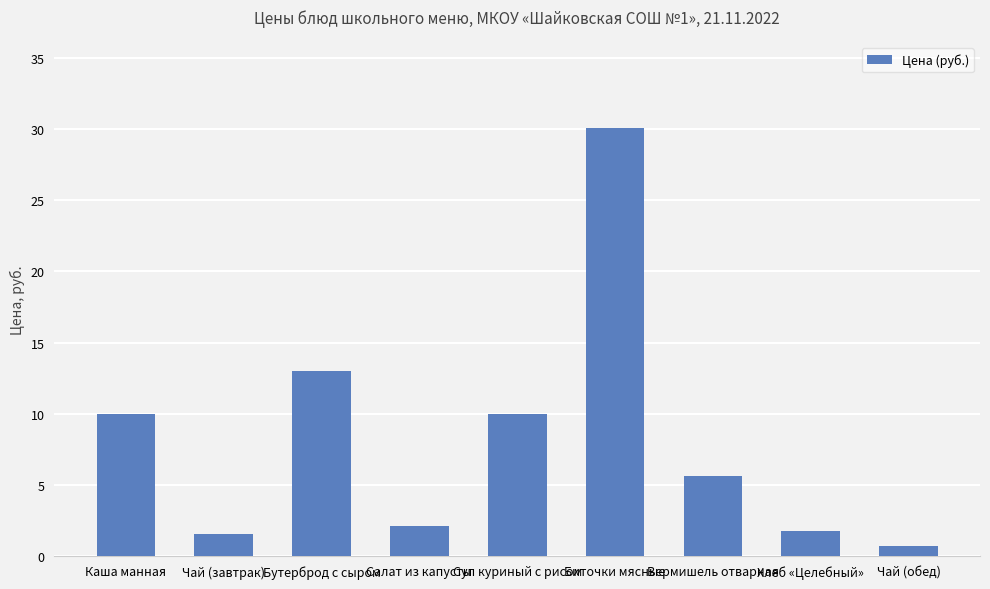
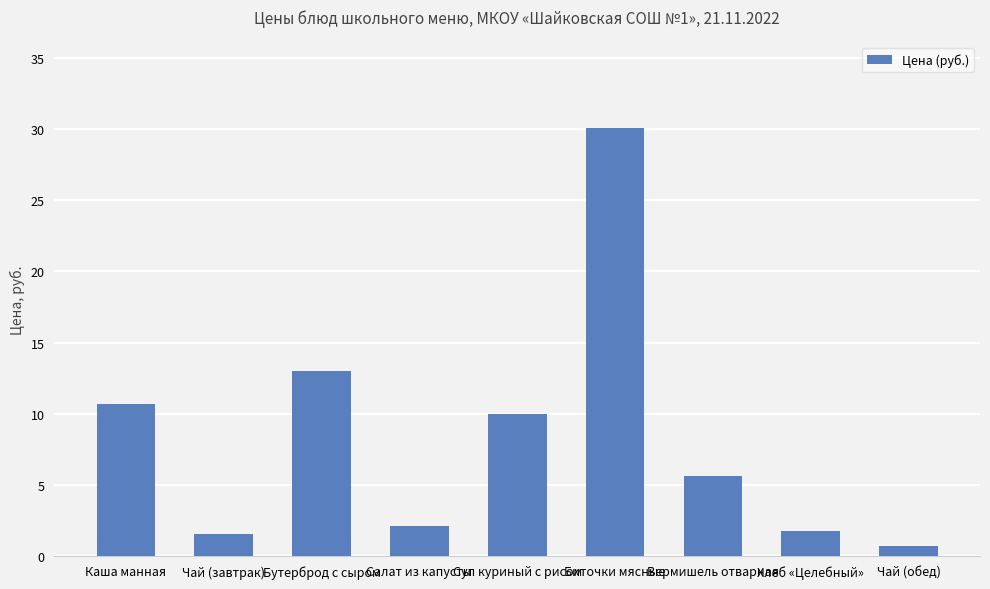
  {
-   "Каша манная": 10.0,
+   "Каша манная": 10.7,
    "Чай (завтрак)": 1.5,
    "Бутерброд с сыром": 13.0,
    "Чай (обед)": 0.7
  }
